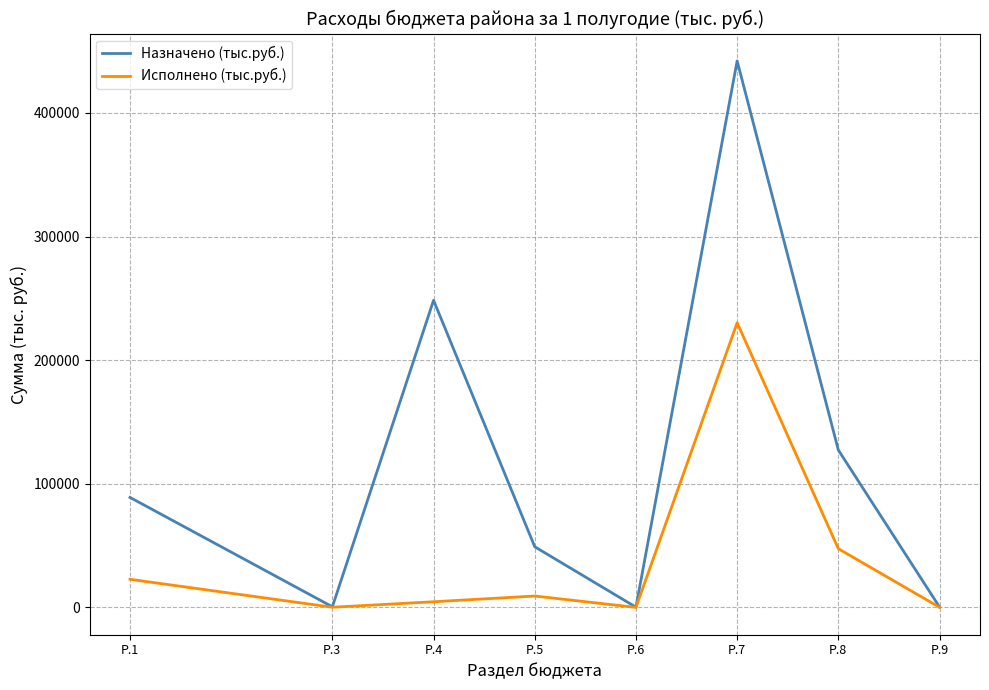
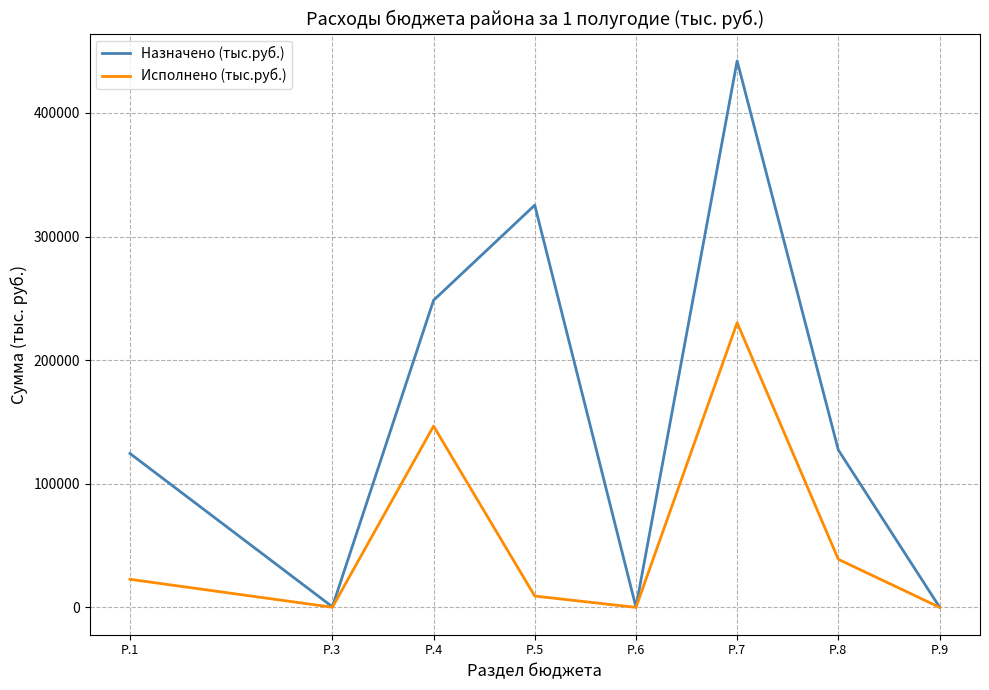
  {
    "Назначено (тыс.руб.)": {
-     "Р.1": 89000,
+     "Р.1": 125000,
      "Р.4": 248000,
-     "Р.5": 49000,
+     "Р.5": 325000,
      "Р.7": 442000,
      "Р.8": 127000
    },
    "Исполнено (тыс.руб.)": {
      "Р.1": 23000,
-     "Р.4": 5000,
+     "Р.4": 147000,
      "Р.5": 9000,
      "Р.7": 230000,
-     "Р.8": 47000
+     "Р.8": 39000
    }
  }
